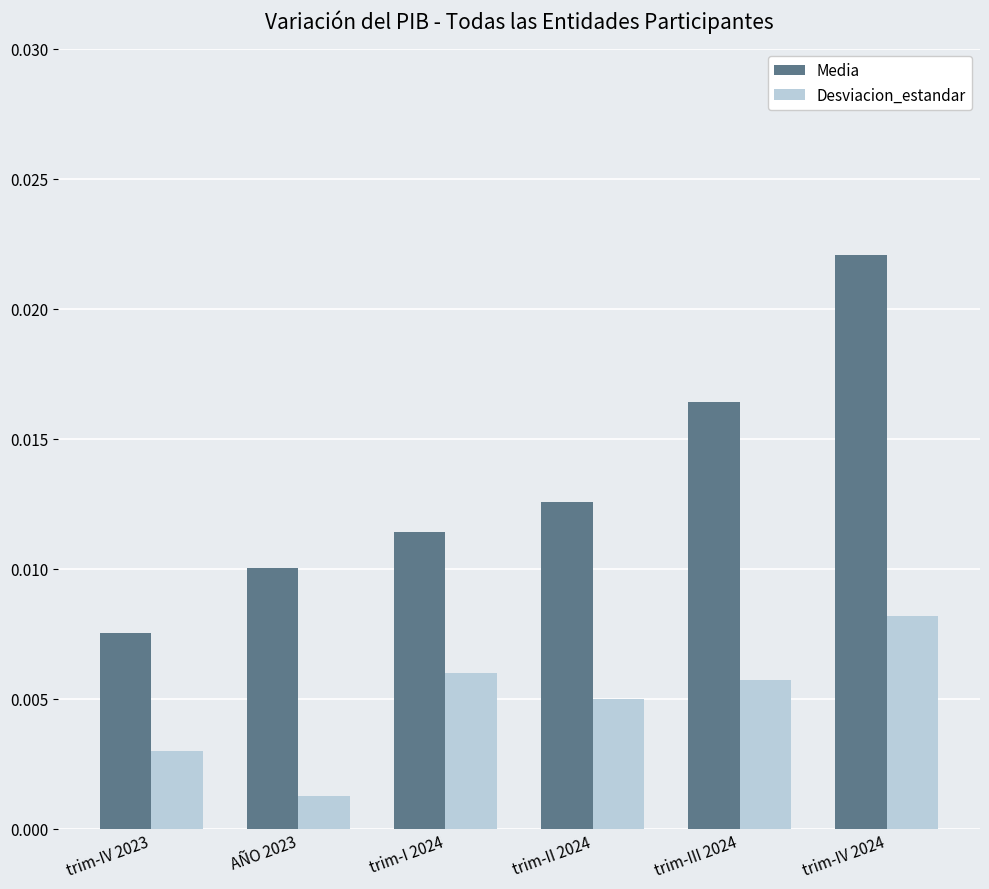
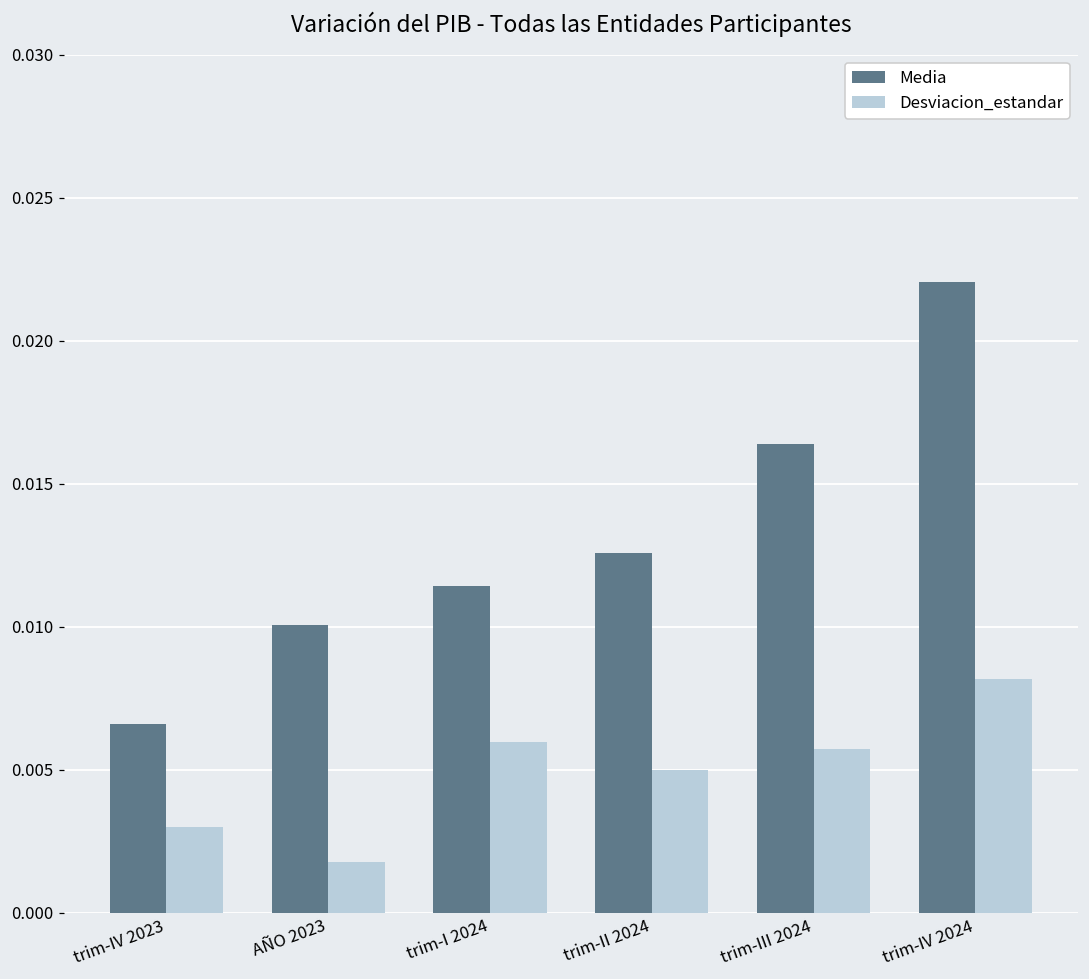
  {
    "Media": {
-     "trim-IV 2023": 0.0075,
+     "trim-IV 2023": 0.0066,
      "AÑO 2023": 0.0100,
      "trim-I 2024": 0.0114,
      "trim-II 2024": 0.0126,
      "trim-III 2024": 0.0164,
      "trim-IV 2024": 0.0221
    },
    "Desviacion_estandar": {
      "trim-IV 2023": 0.0030,
-     "AÑO 2023": 0.0012,
+     "AÑO 2023": 0.0018,
      "trim-I 2024": 0.0060,
      "trim-II 2024": 0.0050,
      "trim-III 2024": 0.0057,
      "trim-IV 2024": 0.0082
    }
  }
